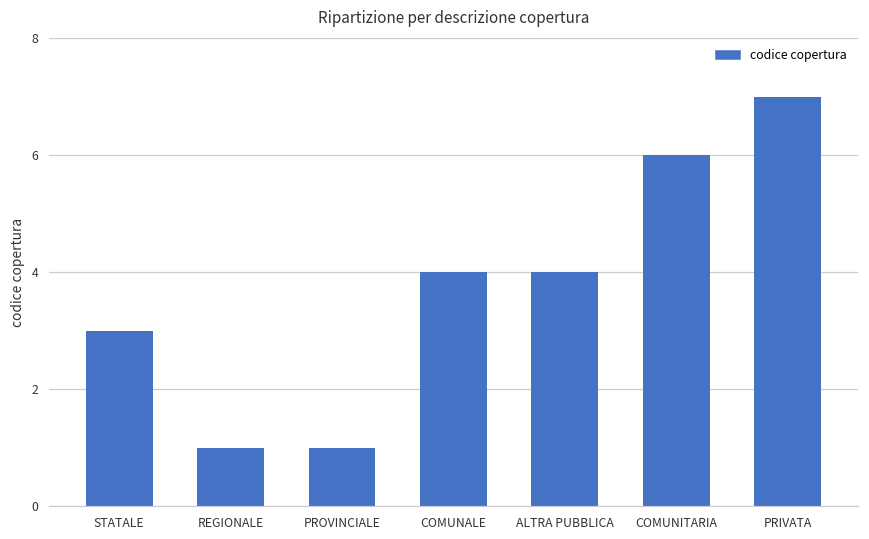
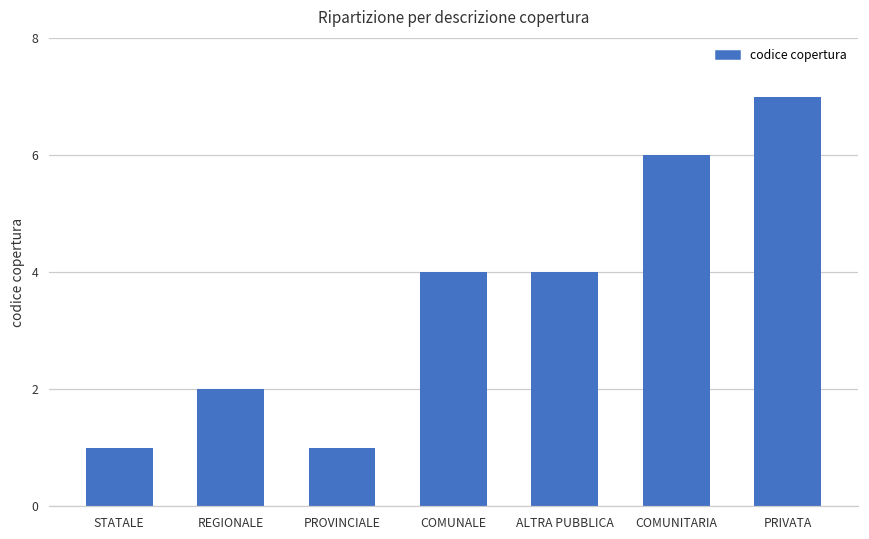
  {
-   "STATALE": 3,
-   "REGIONALE": 1,
+   "STATALE": 1,
+   "REGIONALE": 2,
    "PROVINCIALE": 1,
    "COMUNALE": 4,
    "ALTRA PUBBLICA": 4,
    "COMUNITARIA": 6,
    "PRIVATA": 7
  }
